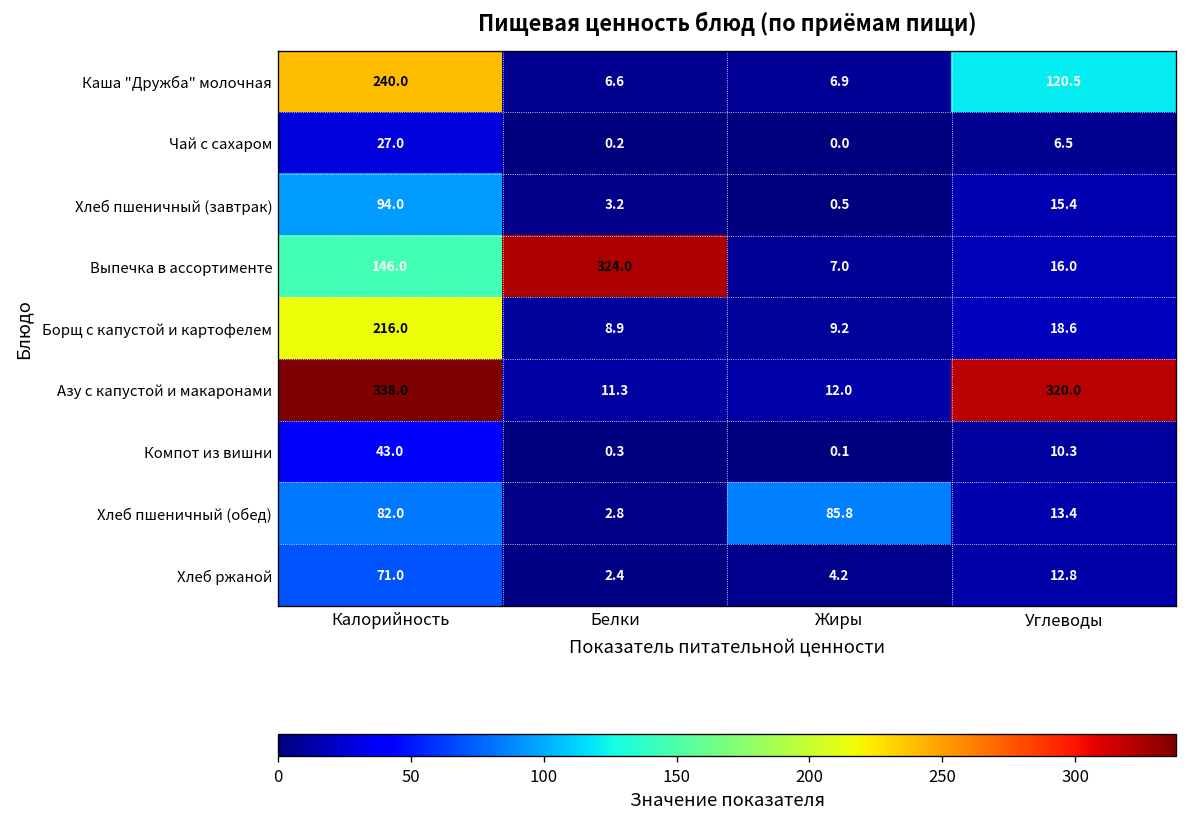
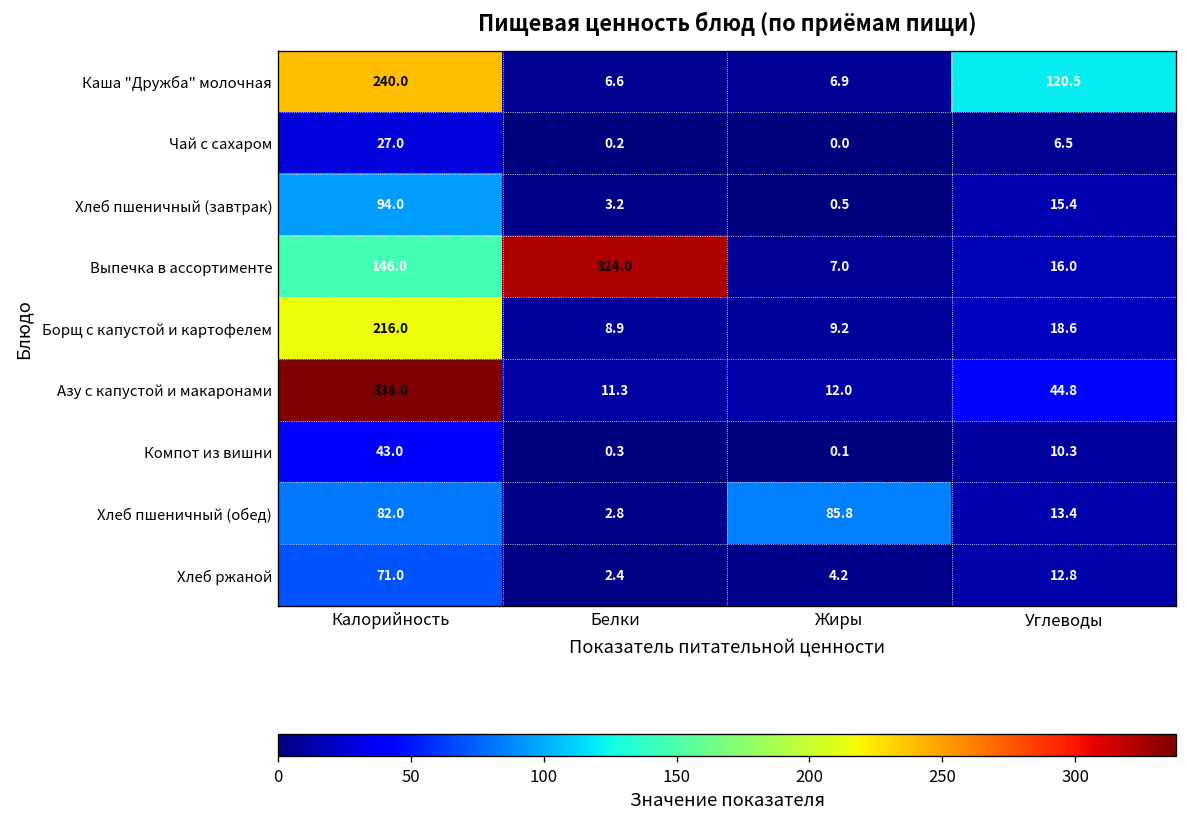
  {
    "Каша \"Дружба\" молочная": {
      "Калорийность": 240.0,
      "Белки": 6.6,
      "Жиры": 6.9,
      "Углеводы": 120.5
    },
    "Чай с сахаром": {
      "Калорийность": 27.0,
      "Белки": 0.2,
      "Жиры": 0.0,
      "Углеводы": 6.5
    },
    "Хлеб пшеничный (завтрак)": {
      "Калорийность": 94.0,
      "Белки": 3.2,
      "Жиры": 0.5,
      "Углеводы": 15.4
    },
    "Выпечка в ассортименте": {
      "Калорийность": 146.0,
      "Белки": 324.0,
      "Жиры": 7.0,
      "Углеводы": 16.0
    },
    "Борщ с капустой и картофелем": {
      "Калорийность": 216.0,
      "Белки": 8.9,
      "Жиры": 9.2,
      "Углеводы": 18.6
    },
    "Азу с капустой и макаронами": {
      "Калорийность": 338.0,
      "Белки": 11.3,
      "Жиры": 12.0,
-     "Углеводы": 320.0
+     "Углеводы": 44.8
    },
    "Компот из вишни": {
      "Калорийность": 43.0,
      "Белки": 0.3,
      "Жиры": 0.1,
      "Углеводы": 10.3
    },
    "Хлеб пшеничный (обед)": {
      "Калорийность": 82.0,
      "Белки": 2.8,
      "Жиры": 85.8,
      "Углеводы": 13.4
    },
    "Хлеб ржаной": {
      "Калорийность": 71.0,
      "Белки": 2.4,
      "Жиры": 4.2,
      "Углеводы": 12.8
    }
  }
